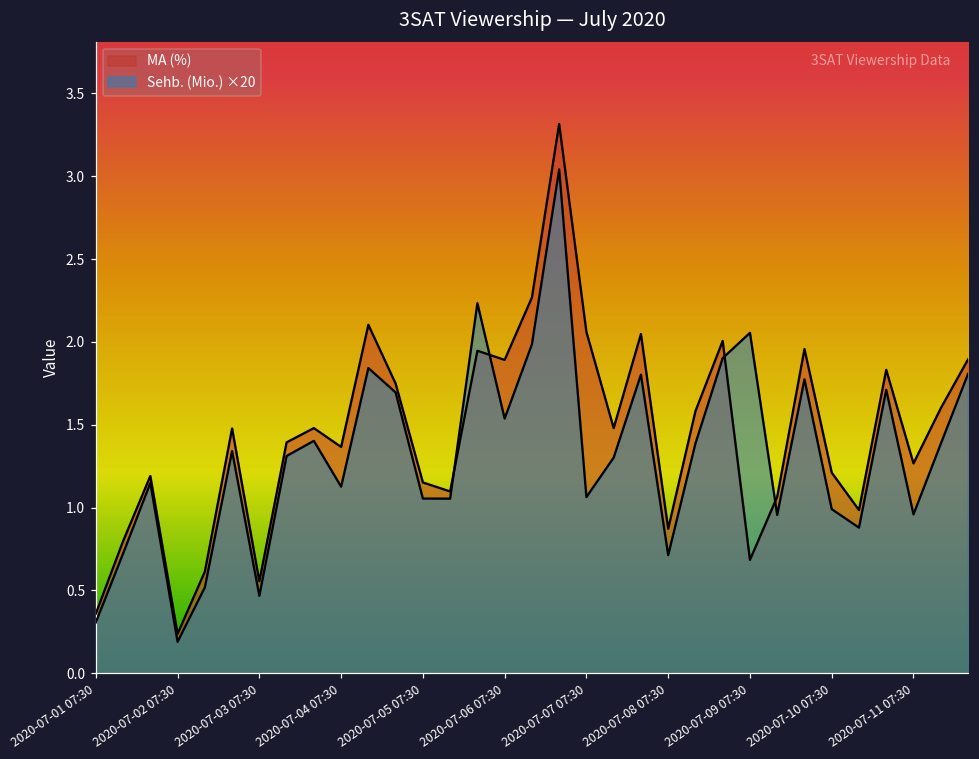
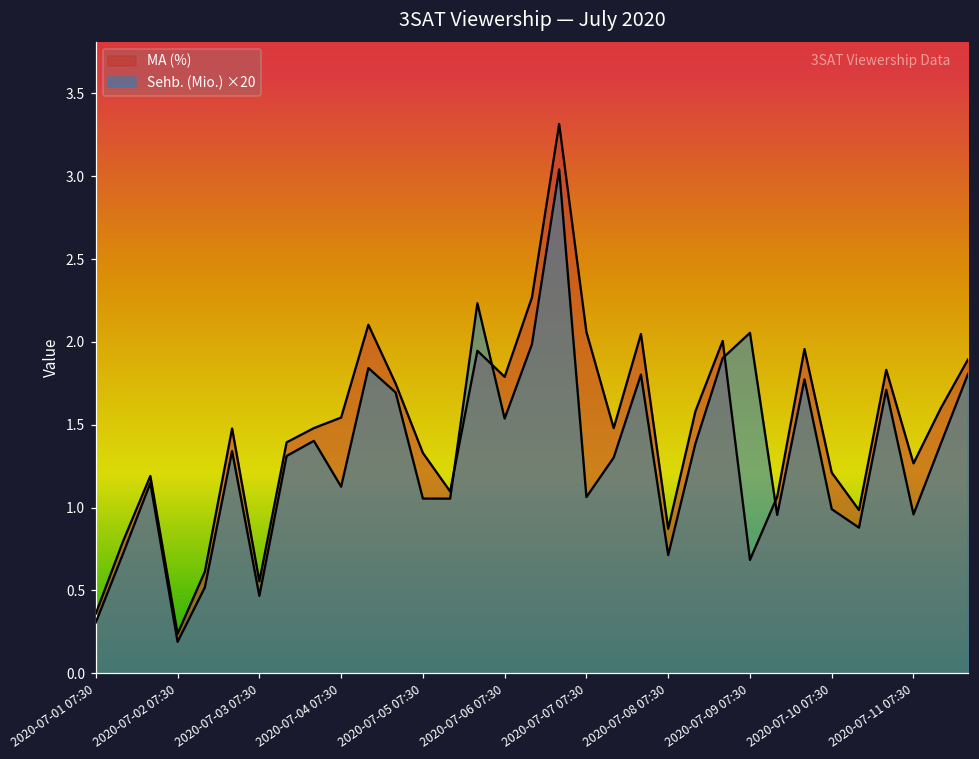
  {
    "MA (%)": {
      "2020-07-01 07:30": 0.36,
      "2020-07-02 07:30": 0.24,
      "2020-07-03 07:30": 0.56,
-     "2020-07-04 07:30": 1.37,
-     "2020-07-05 07:30": 1.15,
-     "2020-07-06 07:30": 1.89,
+     "2020-07-04 07:30": 1.54,
+     "2020-07-05 07:30": 1.33,
+     "2020-07-06 07:30": 1.79,
      "2020-07-07 07:30": 2.06,
      "2020-07-08 07:30": 0.87,
      "2020-07-09 07:30": 0.68,
      "2020-07-10 07:30": 1.21,
      "2020-07-11 07:30": 1.27
    },
    "Sehb. (Mio.) ×20": {
      "2020-07-01 07:30": 0.31,
      "2020-07-02 07:30": 0.19,
      "2020-07-03 07:30": 0.47,
      "2020-07-04 07:30": 1.13,
      "2020-07-05 07:30": 1.05,
      "2020-07-06 07:30": 1.54,
      "2020-07-07 07:30": 1.06,
      "2020-07-08 07:30": 0.71,
      "2020-07-09 07:30": 2.05,
      "2020-07-10 07:30": 0.99,
      "2020-07-11 07:30": 0.96
    }
  }
